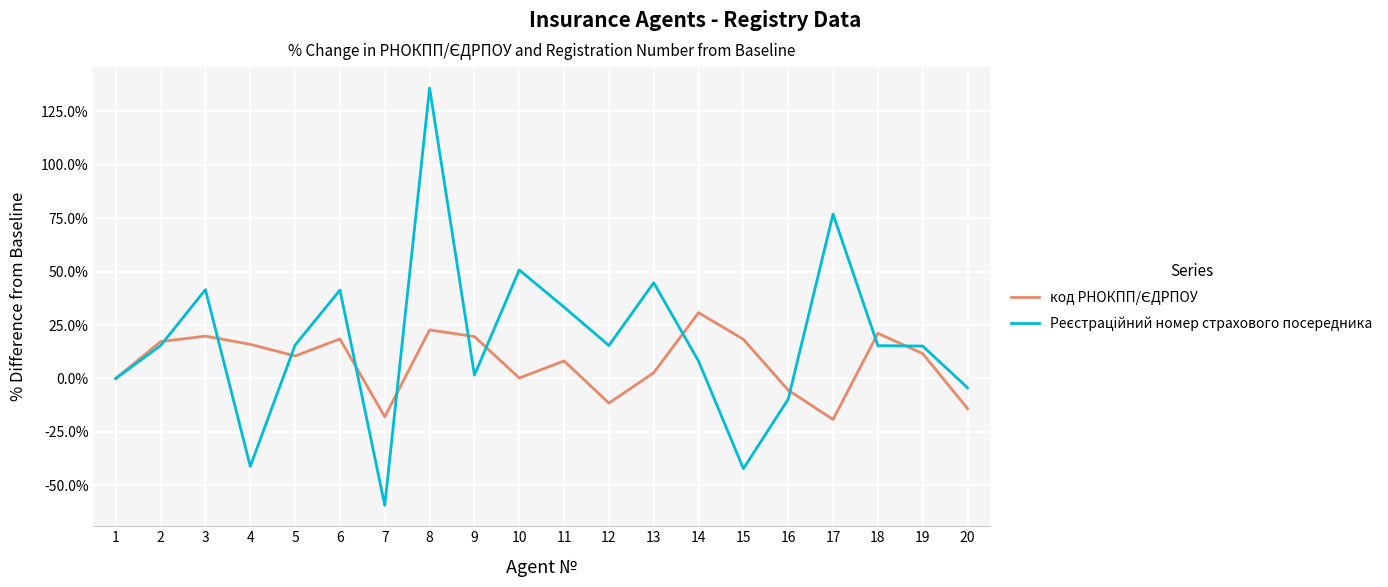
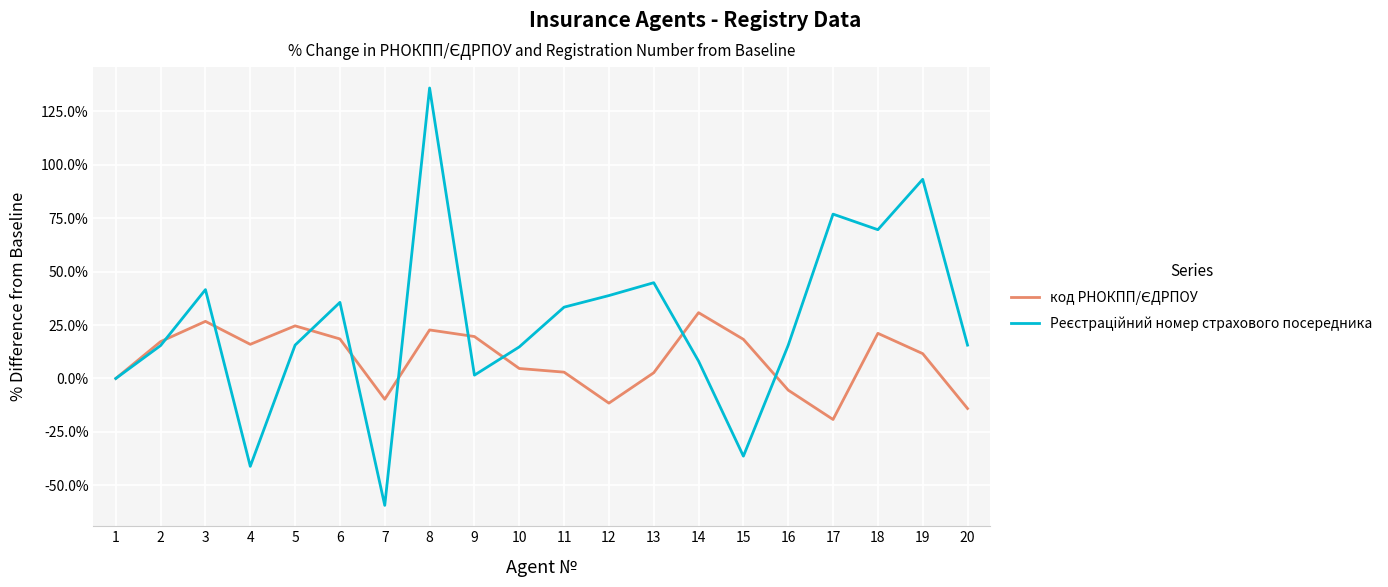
  {
    "код РНОКПП/ЄДРПОУ": {
      "2": "17%",
-     "3": "20%",
+     "3": "27%",
      "4": "16%",
-     "5": "11%",
+     "5": "25%",
      "6": "19%",
-     "7": "-18%",
+     "7": "-10%",
      "8": "23%",
      "9": "20%",
-     "10": "0%",
-     "11": "8%",
+     "10": "5%",
+     "11": "3%",
      "12": "-12%",
      "13": "3%",
      "14": "31%",
      "15": "18%",
      "16": "-5%",
      "17": "-19%",
      "18": "21%",
      "19": "12%",
      "20": "-14%"
    },
    "Реєстраційний номер страхового посередника": {
      "2": "15%",
      "3": "42%",
      "4": "-41%",
      "5": "16%",
-     "6": "41%",
+     "6": "36%",
      "7": "-59%",
      "8": "136%",
      "9": "2%",
-     "10": "51%",
+     "10": "15%",
      "11": "33%",
-     "12": "15%",
+     "12": "39%",
      "13": "45%",
      "14": "8%",
-     "15": "-42%",
-     "16": "-10%",
+     "15": "-36%",
+     "16": "16%",
      "17": "77%",
-     "18": "15%",
-     "19": "15%",
-     "20": "-4%"
+     "18": "70%",
+     "19": "93%",
+     "20": "16%"
    }
  }
